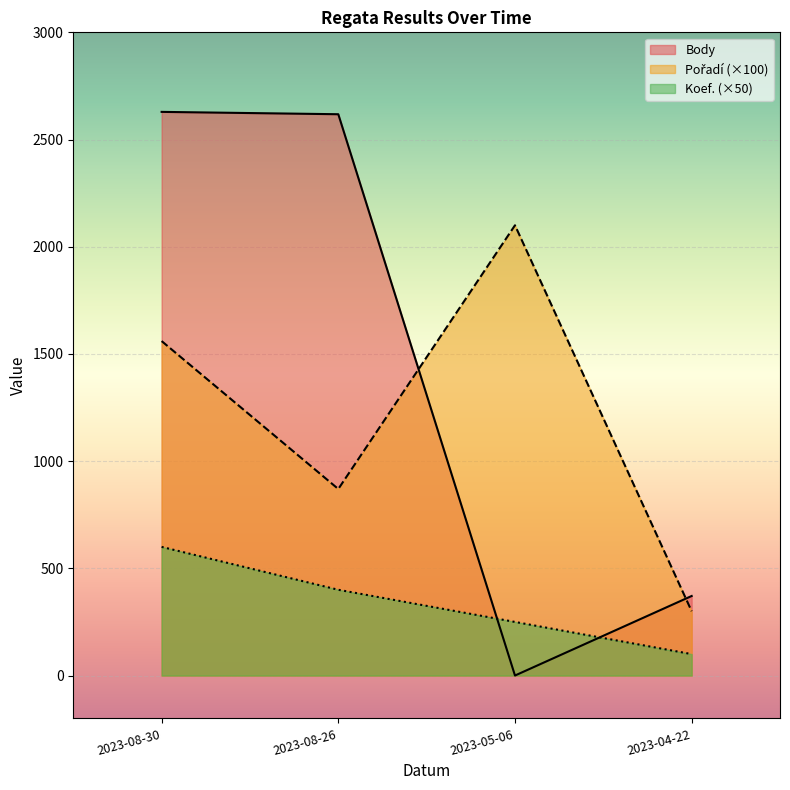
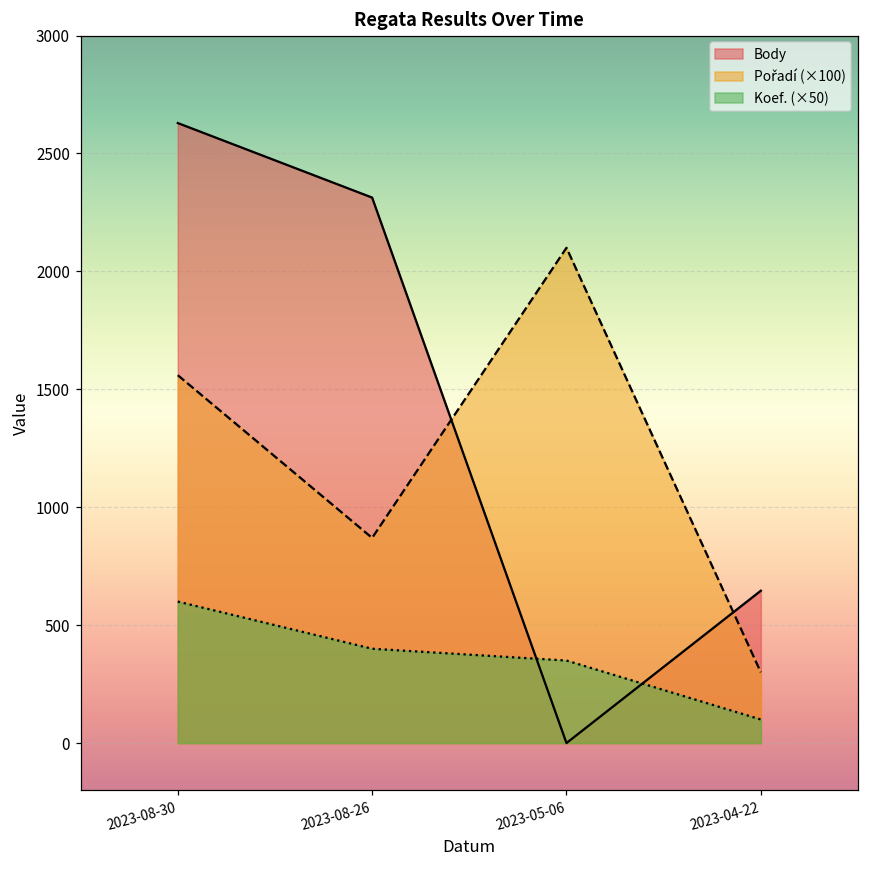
  {
    "Body": {
      "2023-08-30": 2630,
-     "2023-08-26": 2620,
+     "2023-08-26": 2310,
      "2023-05-06": 0,
-     "2023-04-22": 370
+     "2023-04-22": 650
    },
    "Pořadí (×100)": {
      "2023-08-30": 1560,
      "2023-08-26": 870,
      "2023-05-06": 2100,
      "2023-04-22": 300
    },
    "Koef. (×50)": {
      "2023-08-30": 600,
      "2023-08-26": 400,
-     "2023-05-06": 250,
+     "2023-05-06": 350,
      "2023-04-22": 100
    }
  }
